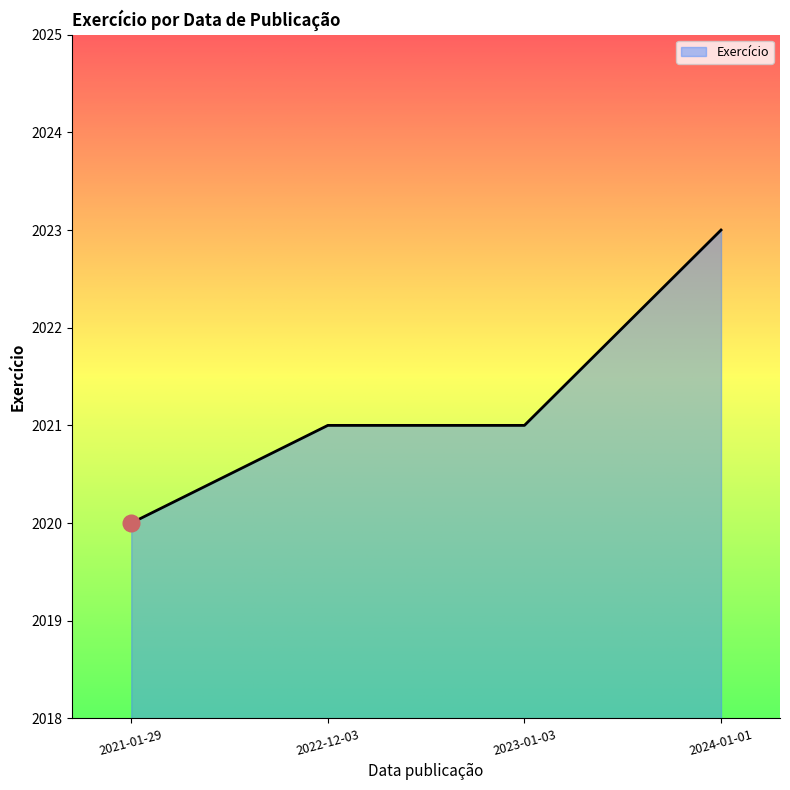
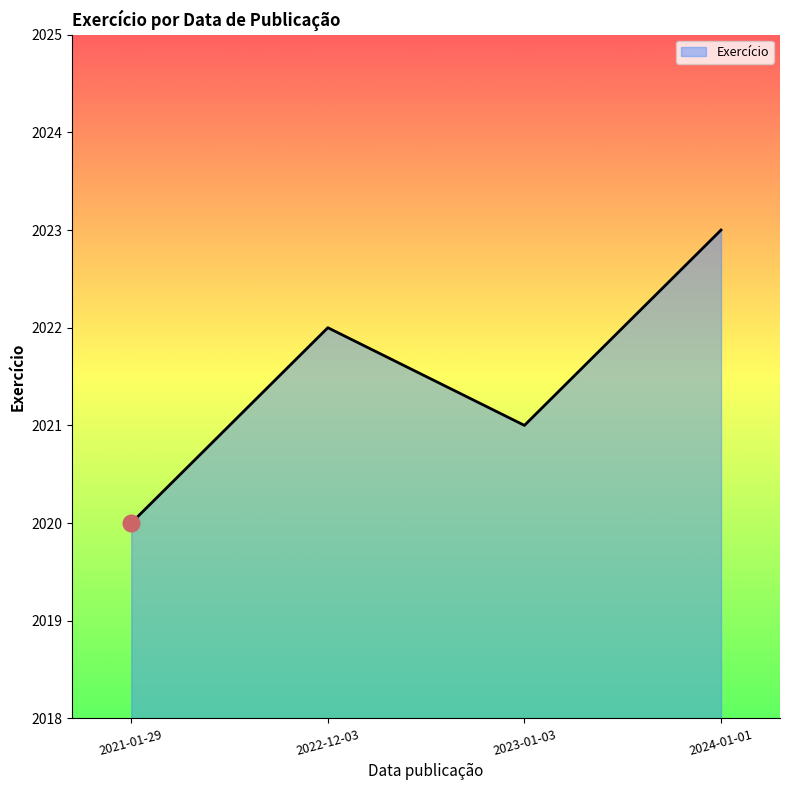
  {
    "Exercício": {
-     "2022-12-03": 2021,
+     "2022-12-03": 2022,
      "2023-01-03": 2021,
      "2024-01-01": 2023
    }
  }
